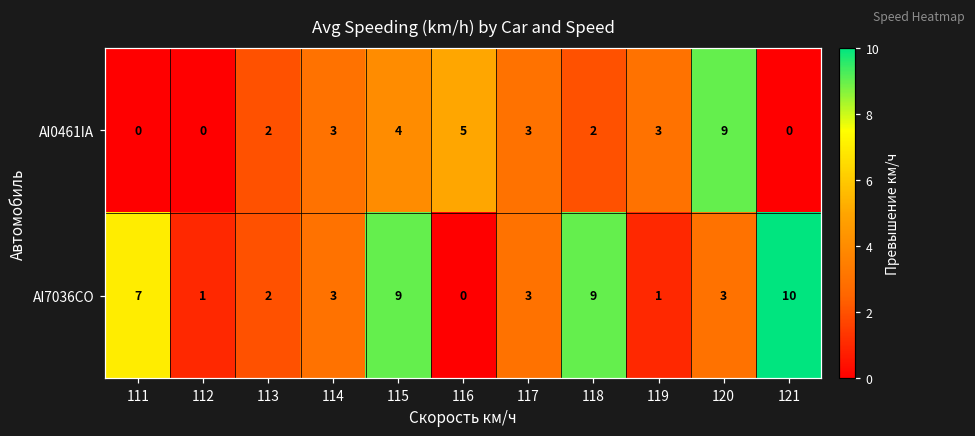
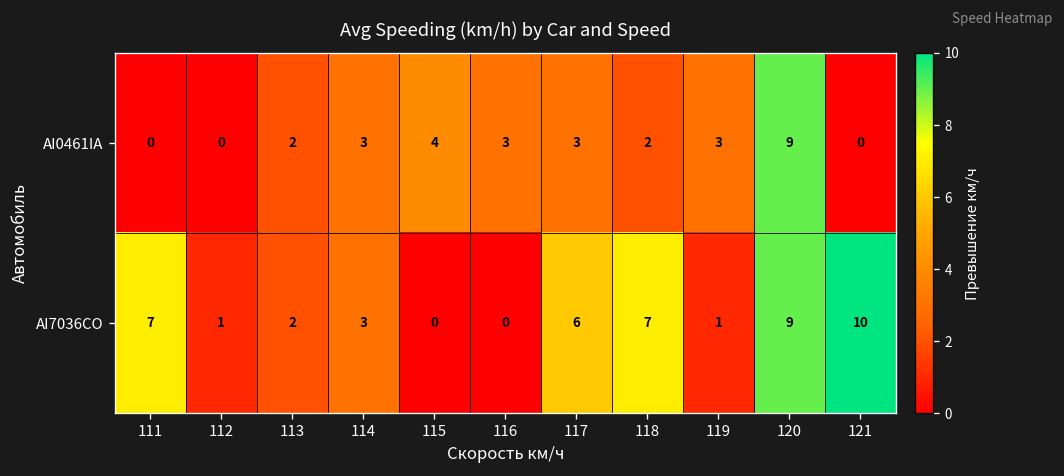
  {
    "AI0461IA": {
      "111": 0,
      "112": 0,
      "113": 2,
      "114": 3,
      "115": 4,
-     "116": 5,
+     "116": 3,
      "117": 3,
      "118": 2,
      "119": 3,
      "120": 9,
      "121": 0
    },
    "AI7036CO": {
      "111": 7,
      "112": 1,
      "113": 2,
      "114": 3,
-     "115": 9,
+     "115": 0,
      "116": 0,
-     "117": 3,
-     "118": 9,
+     "117": 6,
+     "118": 7,
      "119": 1,
-     "120": 3,
+     "120": 9,
      "121": 10
    }
  }
